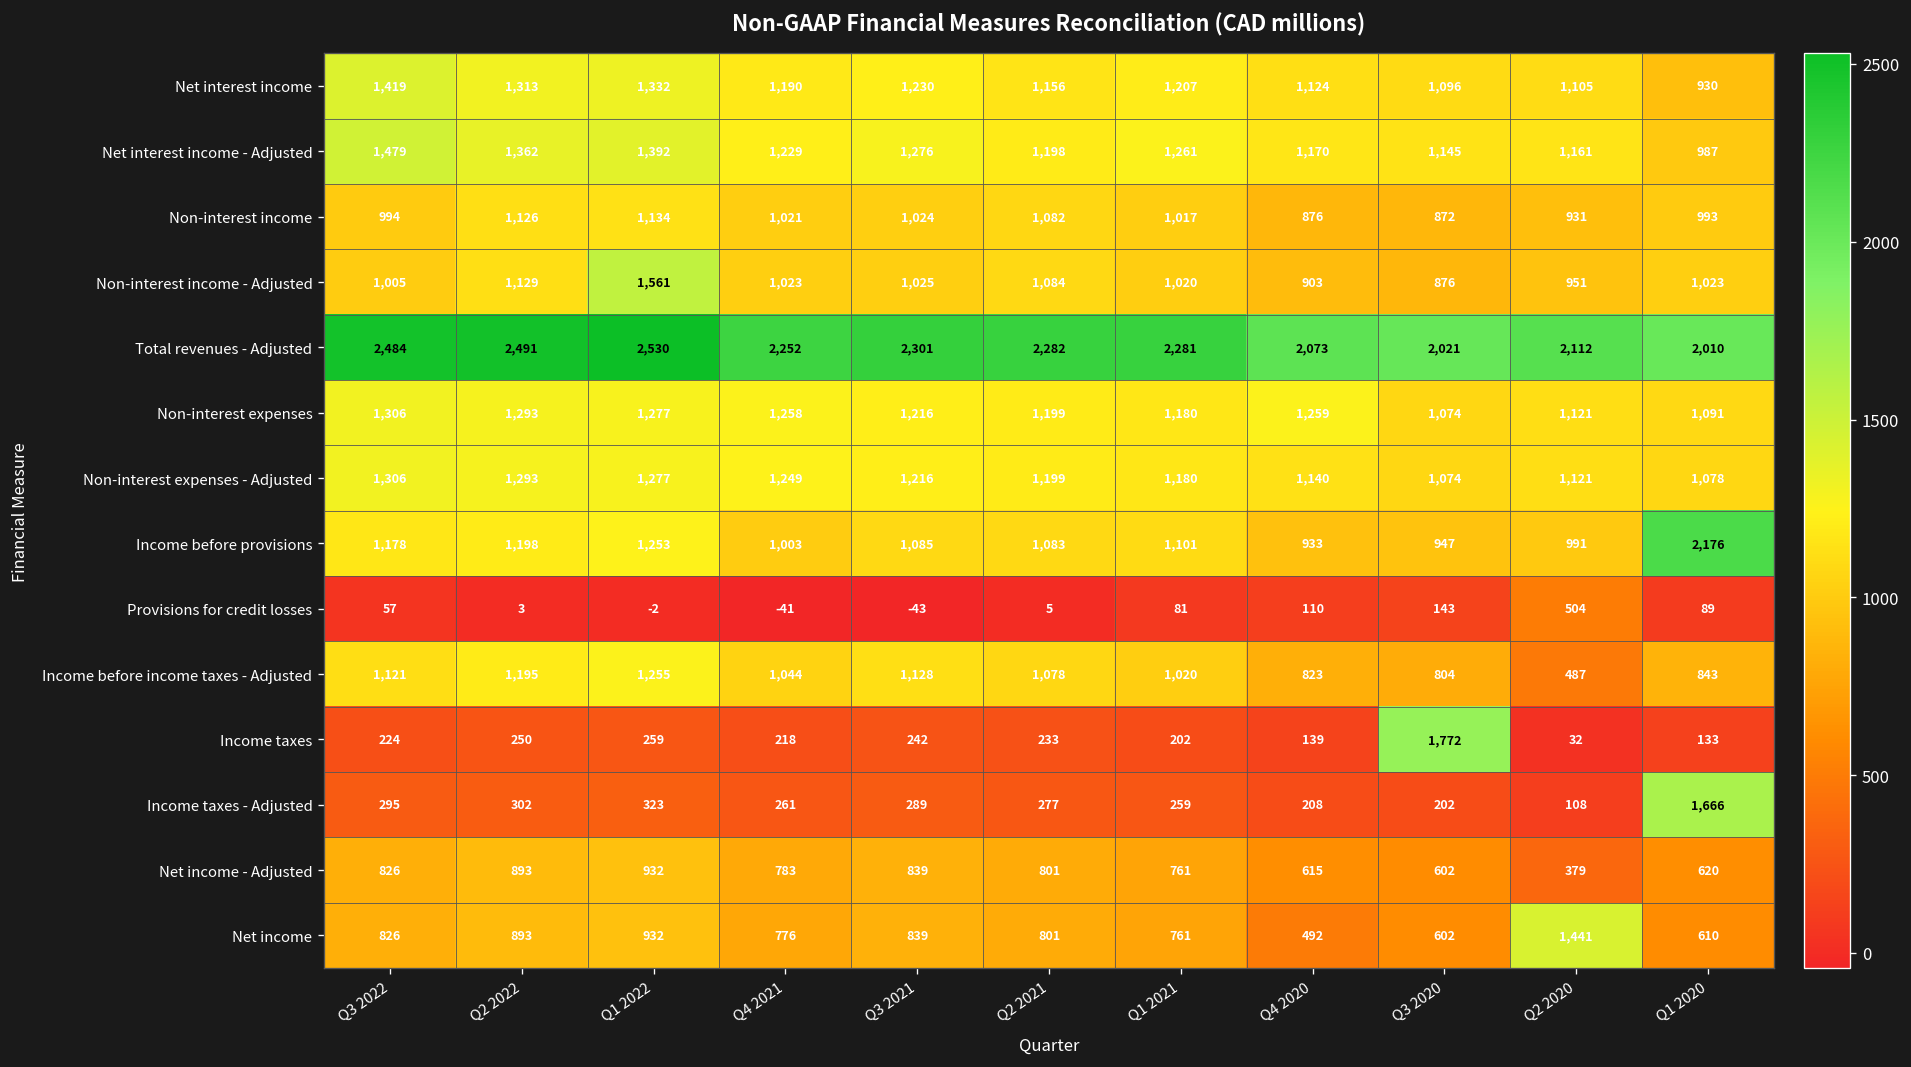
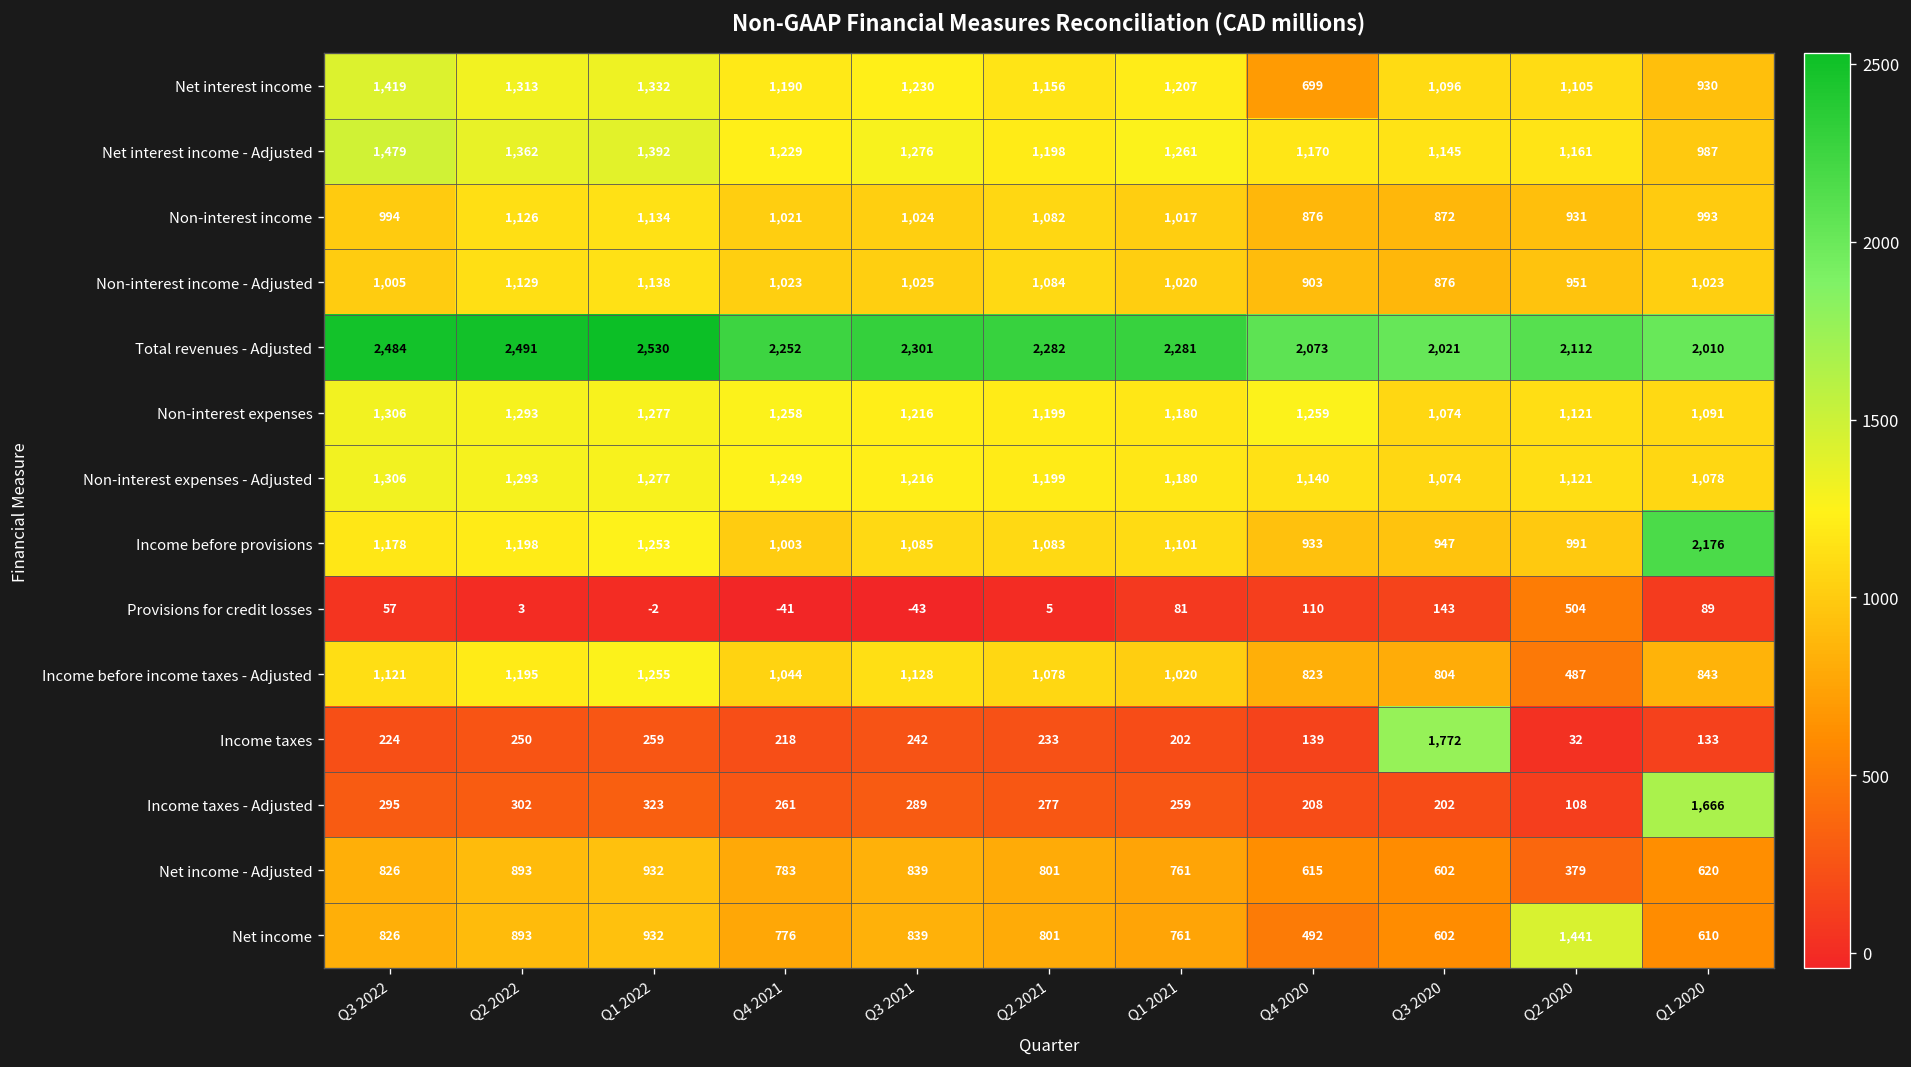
  {
    "Net interest income": {
      "Q3 2022": "1,419",
      "Q2 2022": "1,313",
      "Q1 2022": "1,332",
      "Q4 2021": "1,190",
      "Q3 2021": "1,230",
      "Q2 2021": "1,156",
      "Q1 2021": "1,207",
-     "Q4 2020": "1,124",
+     "Q4 2020": "699",
      "Q3 2020": "1,096",
      "Q2 2020": "1,105",
      "Q1 2020": "930"
    },
    "Net interest income - Adjusted": {
      "Q3 2022": "1,479",
      "Q2 2022": "1,362",
      "Q1 2022": "1,392",
      "Q4 2021": "1,229",
      "Q3 2021": "1,276",
      "Q2 2021": "1,198",
      "Q1 2021": "1,261",
      "Q4 2020": "1,170",
      "Q3 2020": "1,145",
      "Q2 2020": "1,161",
      "Q1 2020": "987"
    },
    "Non-interest income": {
      "Q3 2022": "994",
      "Q2 2022": "1,126",
      "Q1 2022": "1,134",
      "Q4 2021": "1,021",
      "Q3 2021": "1,024",
      "Q2 2021": "1,082",
      "Q1 2021": "1,017",
      "Q4 2020": "876",
      "Q3 2020": "872",
      "Q2 2020": "931",
      "Q1 2020": "993"
    },
    "Non-interest income - Adjusted": {
      "Q3 2022": "1,005",
      "Q2 2022": "1,129",
-     "Q1 2022": "1,561",
+     "Q1 2022": "1,138",
      "Q4 2021": "1,023",
      "Q3 2021": "1,025",
      "Q2 2021": "1,084",
      "Q1 2021": "1,020",
      "Q4 2020": "903",
      "Q3 2020": "876",
      "Q2 2020": "951",
      "Q1 2020": "1,023"
    },
    "Total revenues - Adjusted": {
      "Q3 2022": "2,484",
      "Q2 2022": "2,491",
      "Q1 2022": "2,530",
      "Q4 2021": "2,252",
      "Q3 2021": "2,301",
      "Q2 2021": "2,282",
      "Q1 2021": "2,281",
      "Q4 2020": "2,073",
      "Q3 2020": "2,021",
      "Q2 2020": "2,112",
      "Q1 2020": "2,010"
    },
    "Non-interest expenses": {
      "Q3 2022": "1,306",
      "Q2 2022": "1,293",
      "Q1 2022": "1,277",
      "Q4 2021": "1,258",
      "Q3 2021": "1,216",
      "Q2 2021": "1,199",
      "Q1 2021": "1,180",
      "Q4 2020": "1,259",
      "Q3 2020": "1,074",
      "Q2 2020": "1,121",
      "Q1 2020": "1,091"
    },
    "Non-interest expenses - Adjusted": {
      "Q3 2022": "1,306",
      "Q2 2022": "1,293",
      "Q1 2022": "1,277",
      "Q4 2021": "1,249",
      "Q3 2021": "1,216",
      "Q2 2021": "1,199",
      "Q1 2021": "1,180",
      "Q4 2020": "1,140",
      "Q3 2020": "1,074",
      "Q2 2020": "1,121",
      "Q1 2020": "1,078"
    },
    "Income before provisions": {
      "Q3 2022": "1,178",
      "Q2 2022": "1,198",
      "Q1 2022": "1,253",
      "Q4 2021": "1,003",
      "Q3 2021": "1,085",
      "Q2 2021": "1,083",
      "Q1 2021": "1,101",
      "Q4 2020": "933",
      "Q3 2020": "947",
      "Q2 2020": "991",
      "Q1 2020": "2,176"
    },
    "Provisions for credit losses": {
      "Q3 2022": "57",
      "Q2 2022": "3",
      "Q1 2022": "-2",
      "Q4 2021": "-41",
      "Q3 2021": "-43",
      "Q2 2021": "5",
      "Q1 2021": "81",
      "Q4 2020": "110",
      "Q3 2020": "143",
      "Q2 2020": "504",
      "Q1 2020": "89"
    },
    "Income before income taxes - Adjusted": {
      "Q3 2022": "1,121",
      "Q2 2022": "1,195",
      "Q1 2022": "1,255",
      "Q4 2021": "1,044",
      "Q3 2021": "1,128",
      "Q2 2021": "1,078",
      "Q1 2021": "1,020",
      "Q4 2020": "823",
      "Q3 2020": "804",
      "Q2 2020": "487",
      "Q1 2020": "843"
    },
    "Income taxes": {
      "Q3 2022": "224",
      "Q2 2022": "250",
      "Q1 2022": "259",
      "Q4 2021": "218",
      "Q3 2021": "242",
      "Q2 2021": "233",
      "Q1 2021": "202",
      "Q4 2020": "139",
      "Q3 2020": "1,772",
      "Q2 2020": "32",
      "Q1 2020": "133"
    },
    "Income taxes - Adjusted": {
      "Q3 2022": "295",
      "Q2 2022": "302",
      "Q1 2022": "323",
      "Q4 2021": "261",
      "Q3 2021": "289",
      "Q2 2021": "277",
      "Q1 2021": "259",
      "Q4 2020": "208",
      "Q3 2020": "202",
      "Q2 2020": "108",
      "Q1 2020": "1,666"
    },
    "Net income - Adjusted": {
      "Q3 2022": "826",
      "Q2 2022": "893",
      "Q1 2022": "932",
      "Q4 2021": "783",
      "Q3 2021": "839",
      "Q2 2021": "801",
      "Q1 2021": "761",
      "Q4 2020": "615",
      "Q3 2020": "602",
      "Q2 2020": "379",
      "Q1 2020": "620"
    },
    "Net income": {
      "Q3 2022": "826",
      "Q2 2022": "893",
      "Q1 2022": "932",
      "Q4 2021": "776",
      "Q3 2021": "839",
      "Q2 2021": "801",
      "Q1 2021": "761",
      "Q4 2020": "492",
      "Q3 2020": "602",
      "Q2 2020": "1,441",
      "Q1 2020": "610"
    }
  }
